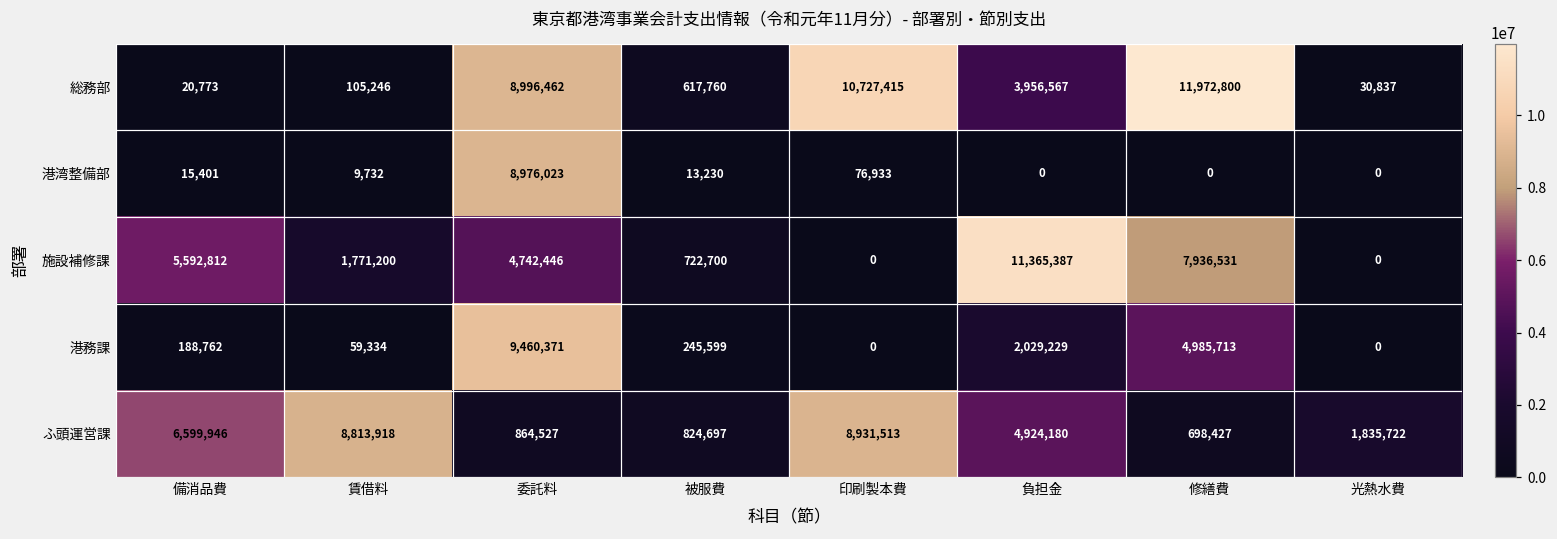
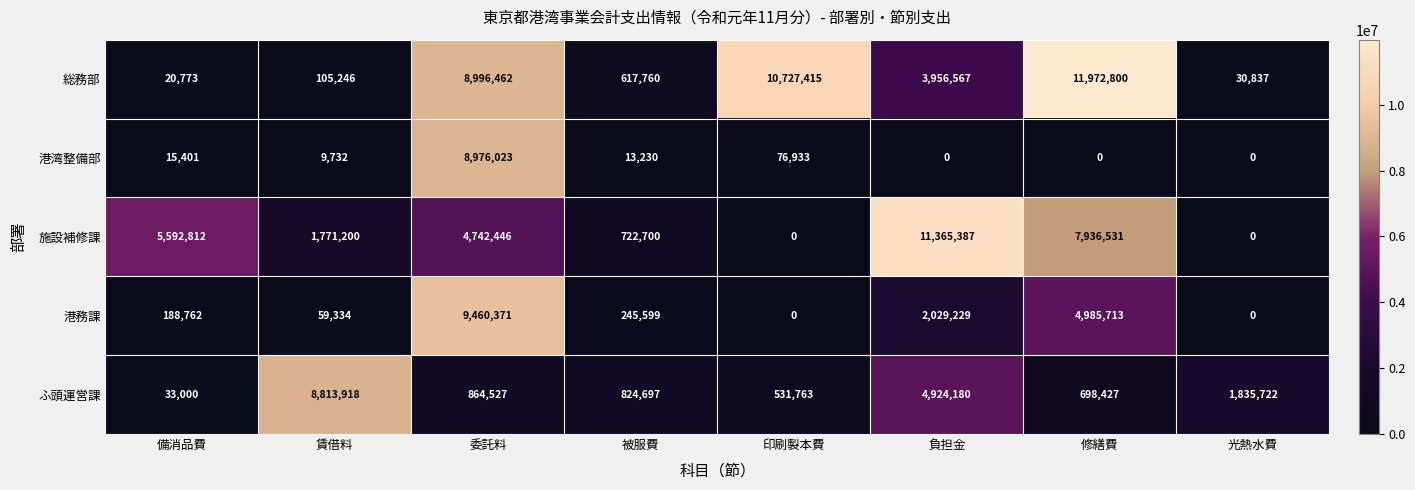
  {
    "総務部": {
      "備消品費": "20,773",
      "賃借料": "105,246",
      "委託料": "8,996,462",
      "被服費": "617,760",
      "印刷製本費": "10,727,415",
      "負担金": "3,956,567",
      "修繕費": "11,972,800",
      "光熱水費": "30,837"
    },
    "港湾整備部": {
      "備消品費": "15,401",
      "賃借料": "9,732",
      "委託料": "8,976,023",
      "被服費": "13,230",
      "印刷製本費": "76,933",
      "負担金": "0",
      "修繕費": "0",
      "光熱水費": "0"
    },
    "施設補修課": {
      "備消品費": "5,592,812",
      "賃借料": "1,771,200",
      "委託料": "4,742,446",
      "被服費": "722,700",
      "印刷製本費": "0",
      "負担金": "11,365,387",
      "修繕費": "7,936,531",
      "光熱水費": "0"
    },
    "港務課": {
      "備消品費": "188,762",
      "賃借料": "59,334",
      "委託料": "9,460,371",
      "被服費": "245,599",
      "印刷製本費": "0",
      "負担金": "2,029,229",
      "修繕費": "4,985,713",
      "光熱水費": "0"
    },
    "ふ頭運営課": {
-     "備消品費": "6,599,946",
+     "備消品費": "33,000",
      "賃借料": "8,813,918",
      "委託料": "864,527",
      "被服費": "824,697",
-     "印刷製本費": "8,931,513",
+     "印刷製本費": "531,763",
      "負担金": "4,924,180",
      "修繕費": "698,427",
      "光熱水費": "1,835,722"
    }
  }
